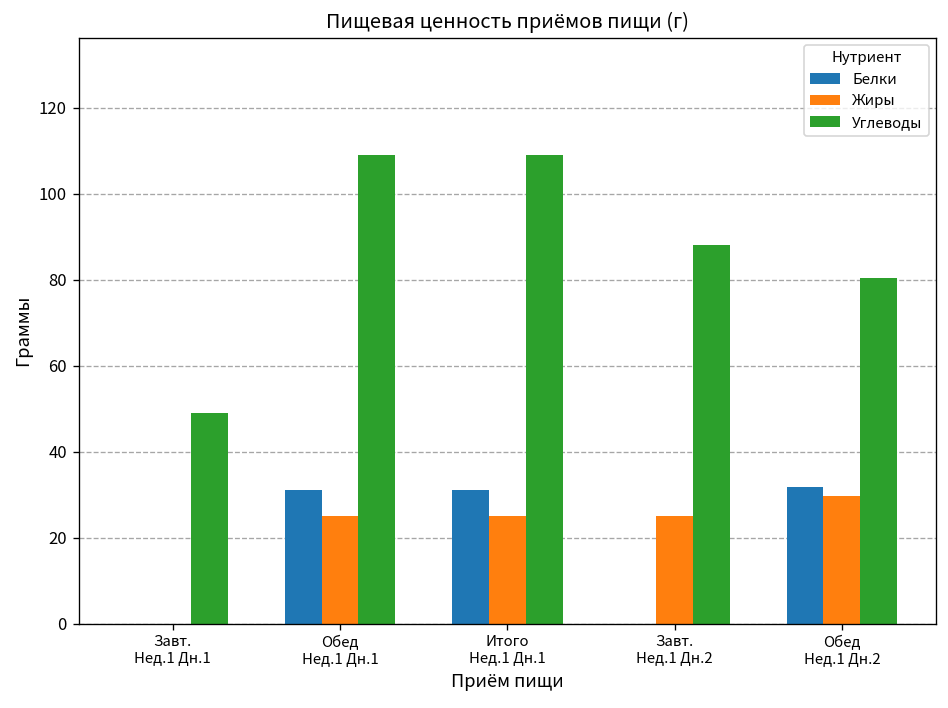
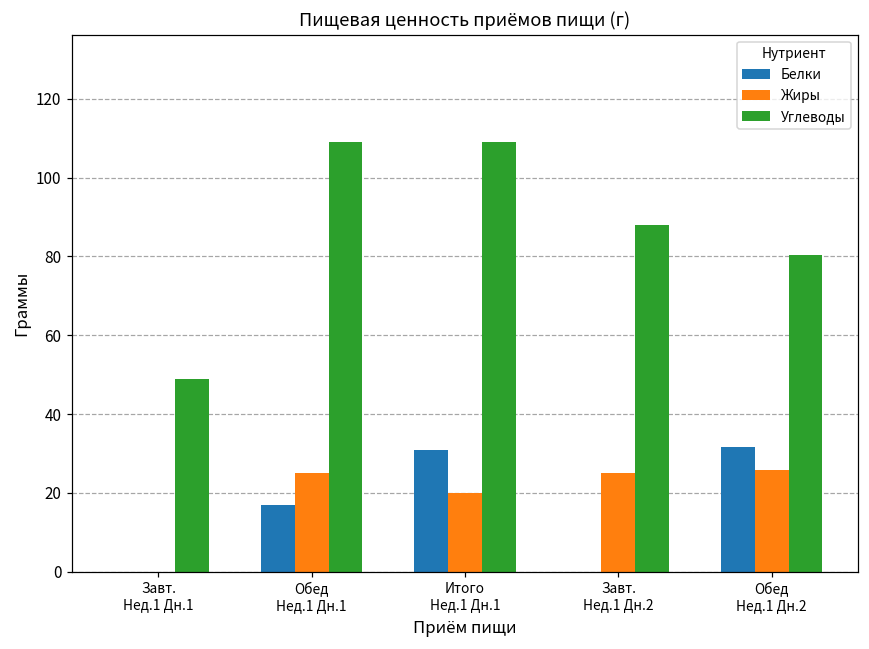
  {
    "Белки": {
      "Завт. Нед.1 Дн.1": 0,
-     "Обед Нед.1 Дн.1": 31,
+     "Обед Нед.1 Дн.1": 17,
      "Итого Нед.1 Дн.1": 31,
      "Завт. Нед.1 Дн.2": 0,
      "Обед Нед.1 Дн.2": 32
    },
    "Жиры": {
      "Завт. Нед.1 Дн.1": 0,
      "Обед Нед.1 Дн.1": 25,
-     "Итого Нед.1 Дн.1": 25,
+     "Итого Нед.1 Дн.1": 20,
      "Завт. Нед.1 Дн.2": 25,
-     "Обед Нед.1 Дн.2": 30
+     "Обед Нед.1 Дн.2": 26
    },
    "Углеводы": {
      "Завт. Нед.1 Дн.1": 49,
      "Обед Нед.1 Дн.1": 109,
      "Итого Нед.1 Дн.1": 109,
      "Завт. Нед.1 Дн.2": 88,
      "Обед Нед.1 Дн.2": 80
    }
  }
